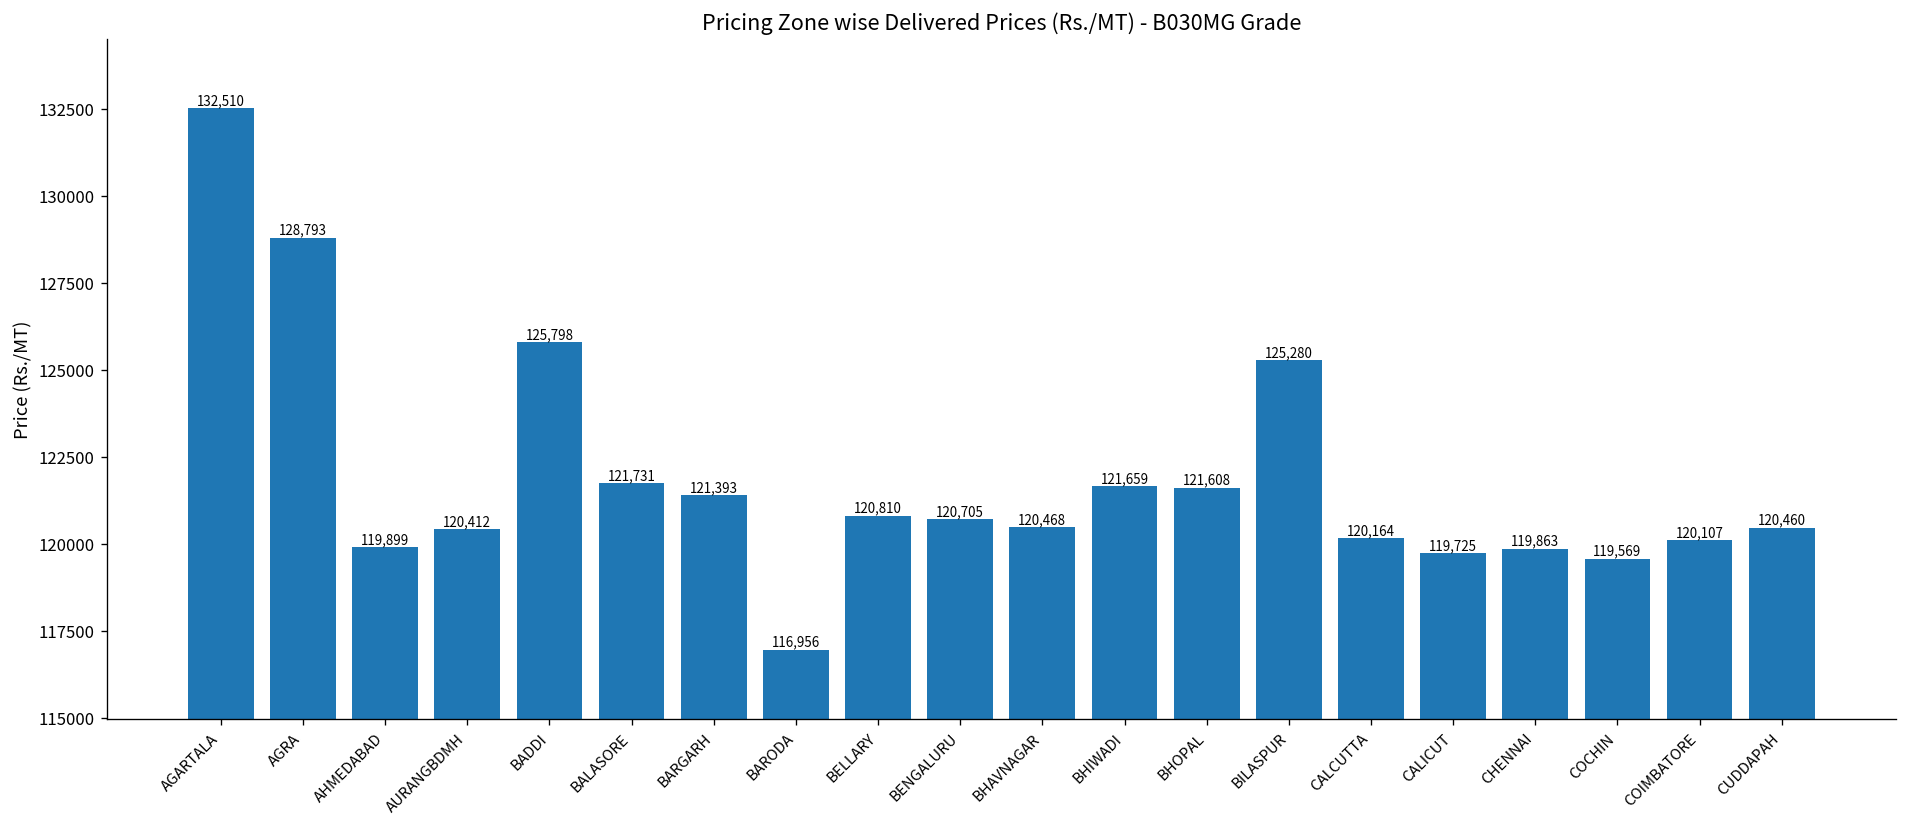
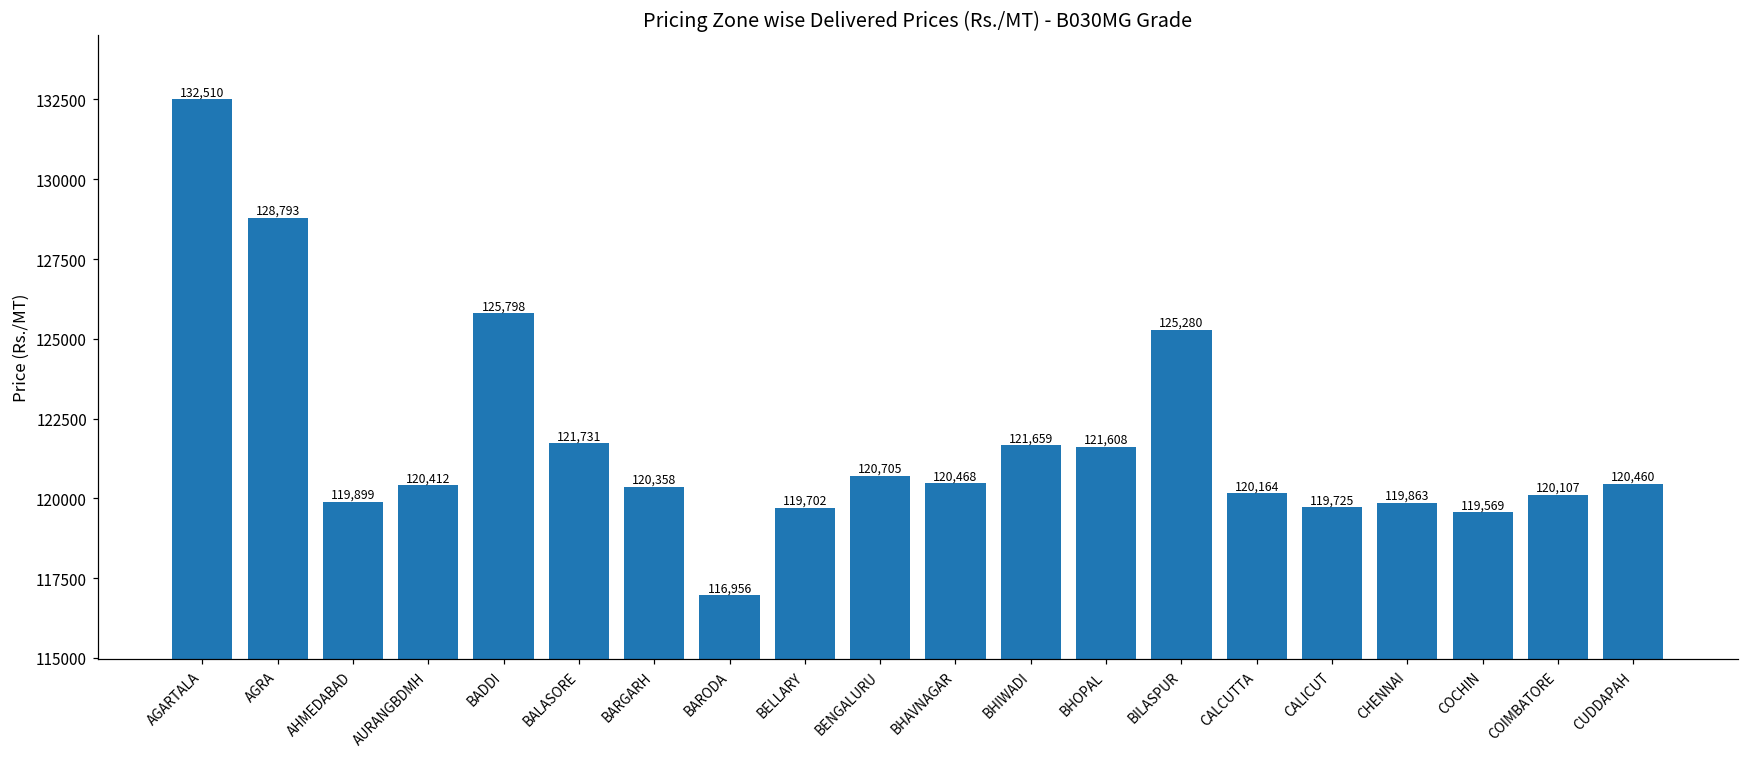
  {
    "AGARTALA": "132,510",
    "AGRA": "128,793",
    "AHMEDABAD": "119,899",
    "AURANGBDMH": "120,412",
    "BADDI": "125,798",
    "BALASORE": "121,731",
-   "BARGARH": "121,393",
+   "BARGARH": "120,358",
    "BARODA": "116,956",
-   "BELLARY": "120,810",
+   "BELLARY": "119,702",
    "BENGALURU": "120,705",
    "BHAVNAGAR": "120,468",
    "BHIWADI": "121,659",
    "BHOPAL": "121,608",
    "BILASPUR": "125,280",
    "CALCUTTA": "120,164",
    "CALICUT": "119,725",
    "CHENNAI": "119,863",
    "COCHIN": "119,569",
    "COIMBATORE": "120,107",
    "CUDDAPAH": "120,460"
  }
